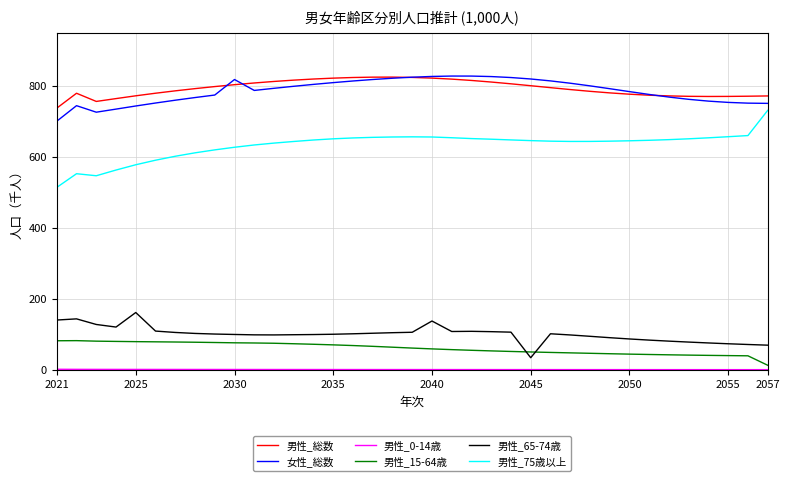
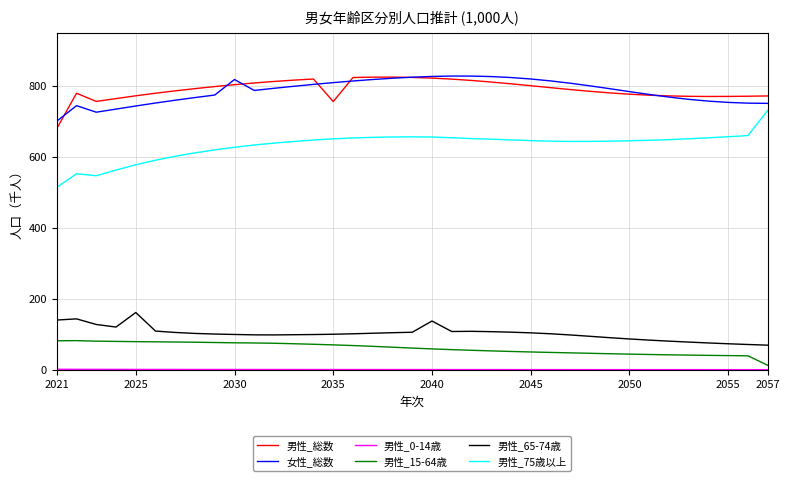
  {
    "男性_総数": {
-     "2021": 740,
+     "2021": 680,
      "2025": 770,
      "2030": 800,
-     "2035": 820,
+     "2035": 760,
      "2045": 800,
      "2050": 780,
      "2055": 770,
      "2057": 770
    },
    "女性_総数": {
      "2021": 700,
      "2025": 740,
      "2030": 820,
      "2035": 810,
      "2045": 820,
      "2050": 780,
      "2055": 750,
      "2057": 750
    },
    "男性_0-14歳": {
      "2021": 0,
      "2025": 0,
      "2030": 0,
      "2035": 0,
      "2040": 0,
      "2045": 0,
      "2050": 0,
      "2055": 0,
      "2057": 0
    },
    "男性_15-64歳": {
      "2021": 80,
      "2025": 80,
      "2030": 80,
      "2035": 70,
      "2040": 60,
      "2045": 50,
      "2050": 40,
      "2055": 40,
      "2057": 10
    },
    "男性_65-74歳": {
      "2021": 140,
      "2025": 160,
      "2030": 100,
      "2035": 100,
      "2040": 140,
-     "2045": 30,
+     "2045": 100,
      "2050": 90,
      "2055": 70,
      "2057": 70
    },
    "男性_75歳以上": {
      "2021": 510,
      "2025": 580,
      "2030": 630,
      "2035": 650,
      "2040": 660,
      "2045": 650,
      "2050": 650,
      "2055": 660,
      "2057": 730
    }
  }
